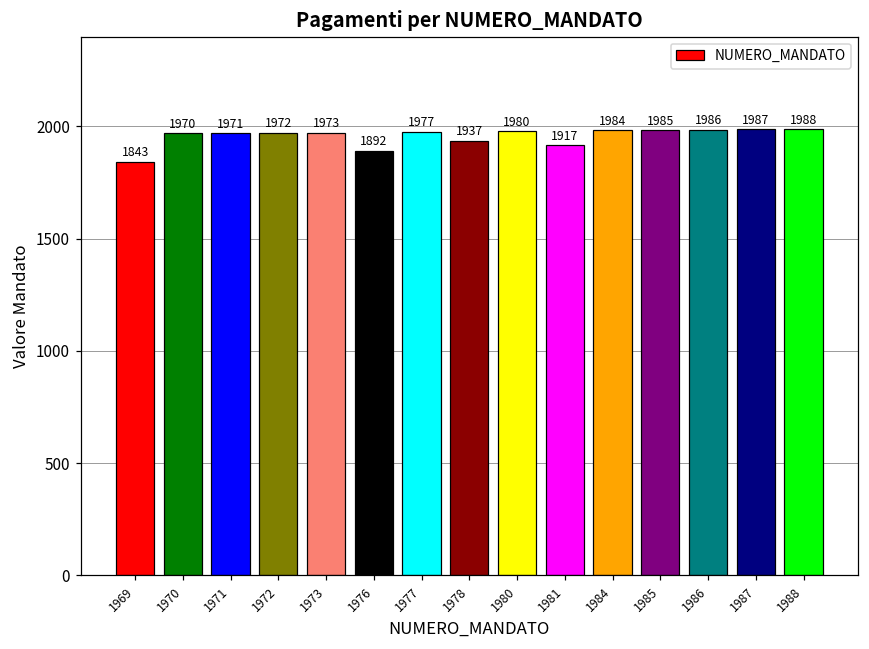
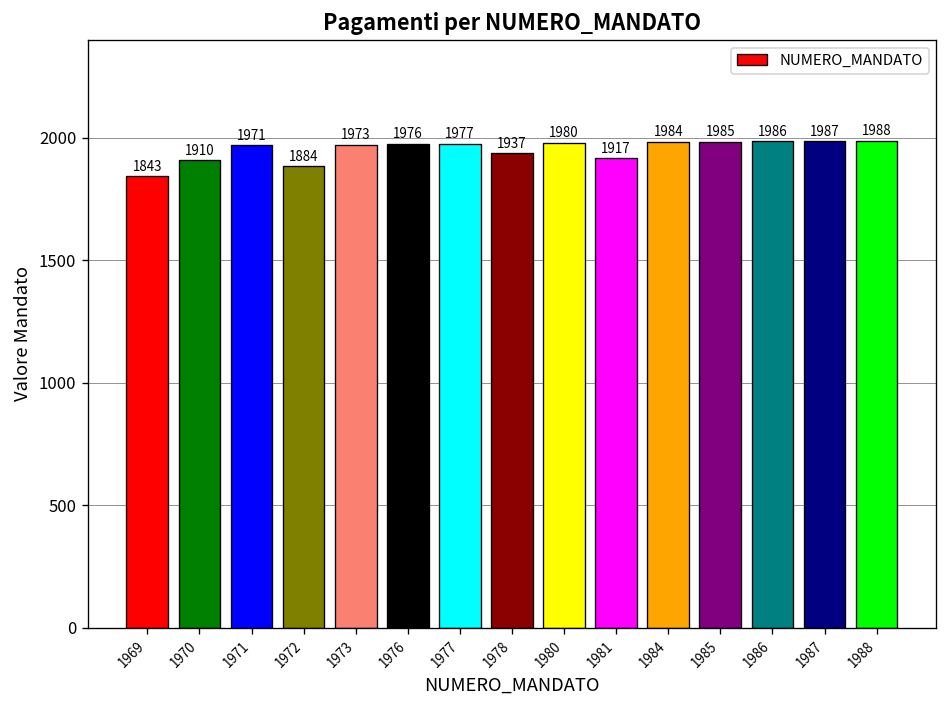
  {
    "1969": 1843,
-   "1970": 1970,
+   "1970": 1910,
    "1971": 1971,
-   "1972": 1972,
+   "1972": 1884,
    "1973": 1973,
-   "1976": 1892,
+   "1976": 1976,
    "1977": 1977,
    "1978": 1937,
    "1980": 1980,
    "1981": 1917,
    "1984": 1984,
    "1985": 1985,
    "1986": 1986,
    "1987": 1987,
    "1988": 1988
  }
